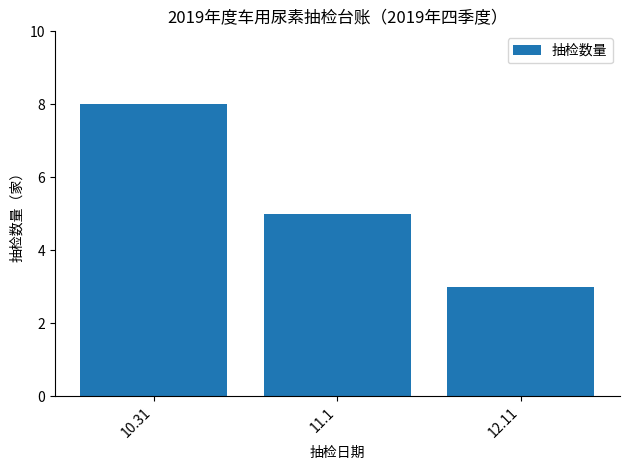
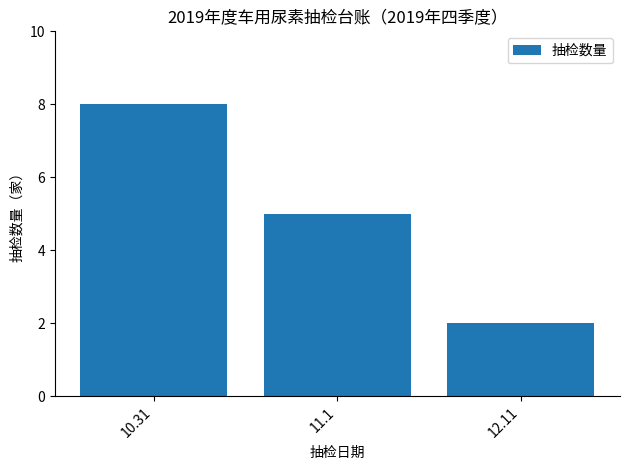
  {
    "10.31": 8,
    "11.1": 5,
-   "12.11": 3
+   "12.11": 2
  }
